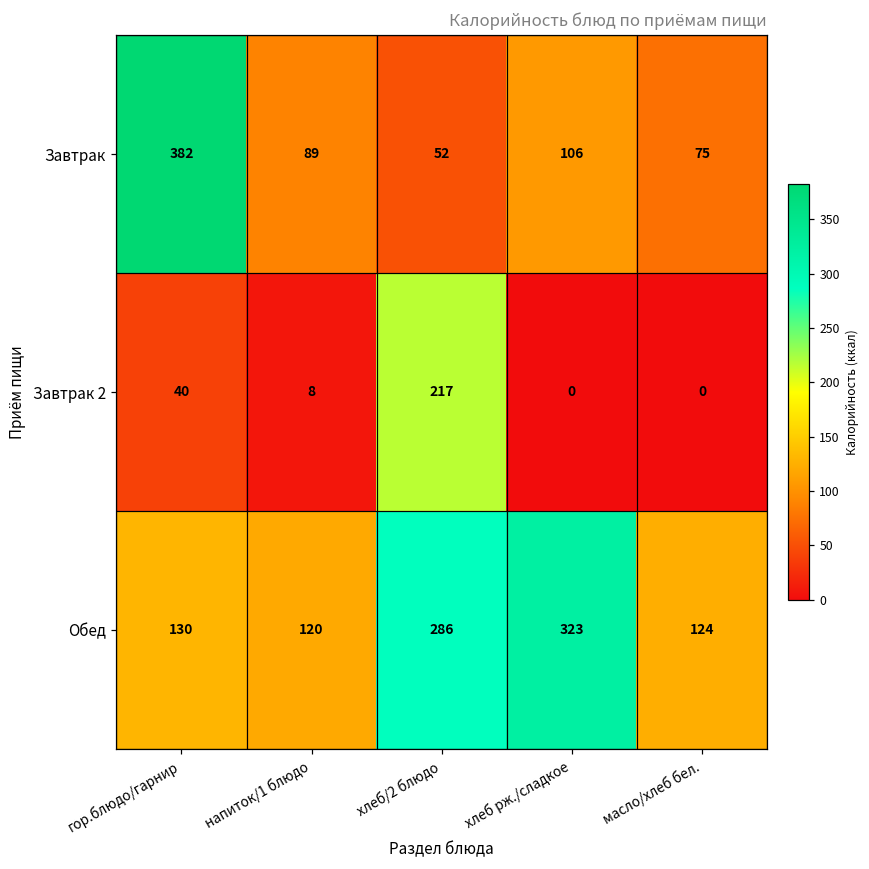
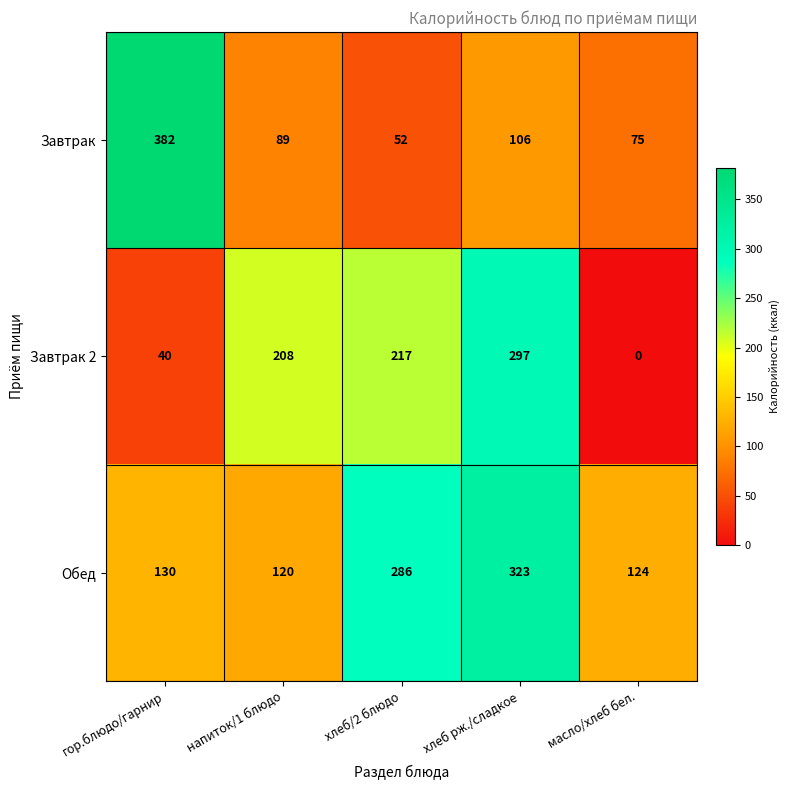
  {
    "Завтрак": {
      "гор.блюдо/гарнир": 382,
      "напиток/1 блюдо": 89,
      "хлеб/2 блюдо": 52,
      "хлеб рж./сладкое": 106,
      "масло/хлеб бел.": 75
    },
    "Завтрак 2": {
      "гор.блюдо/гарнир": 40,
-     "напиток/1 блюдо": 8,
+     "напиток/1 блюдо": 208,
      "хлеб/2 блюдо": 217,
-     "хлеб рж./сладкое": 0,
+     "хлеб рж./сладкое": 297,
      "масло/хлеб бел.": 0
    },
    "Обед": {
      "гор.блюдо/гарнир": 130,
      "напиток/1 блюдо": 120,
      "хлеб/2 блюдо": 286,
      "хлеб рж./сладкое": 323,
      "масло/хлеб бел.": 124
    }
  }
